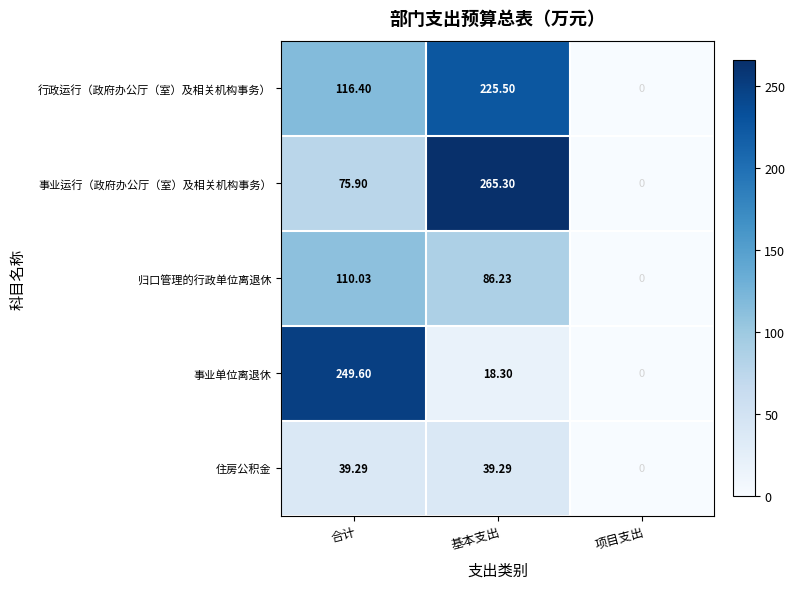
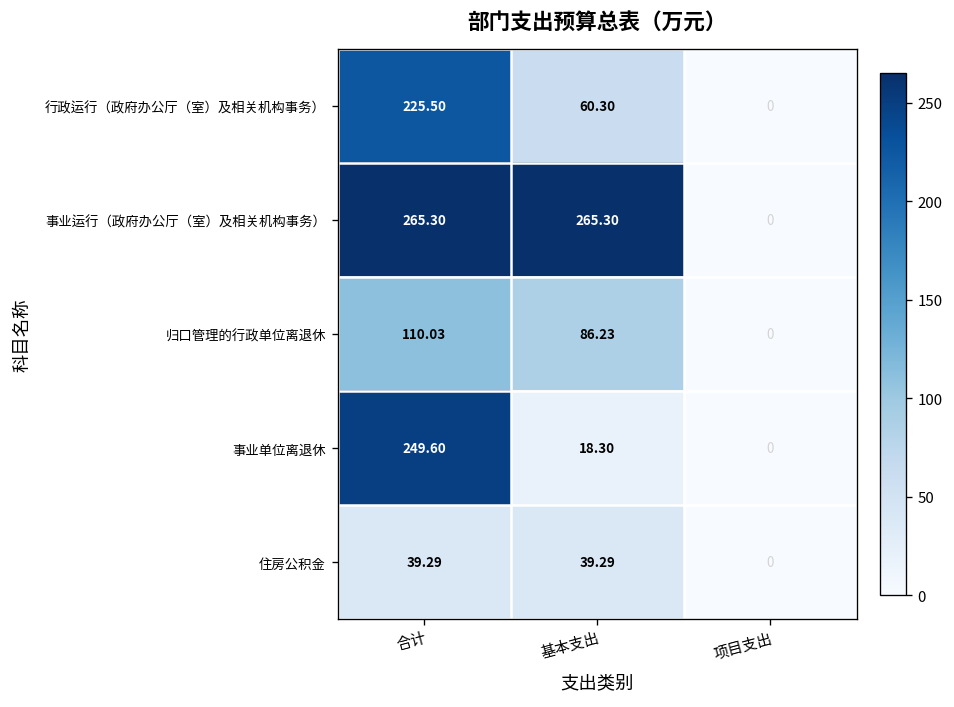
  {
    "行政运行（政府办公厅（室）及相关机构事务）": {
-     "合计": 116.40,
-     "基本支出": 225.50
+     "合计": 225.50,
+     "基本支出": 60.30
    },
    "事业运行（政府办公厅（室）及相关机构事务）": {
-     "合计": 75.90,
+     "合计": 265.30,
      "基本支出": 265.30
    },
    "归口管理的行政单位离退休": {
      "合计": 110.03,
      "基本支出": 86.23
    },
    "事业单位离退休": {
      "合计": 249.60,
      "基本支出": 18.30
    },
    "住房公积金": {
      "合计": 39.29,
      "基本支出": 39.29
    }
  }
